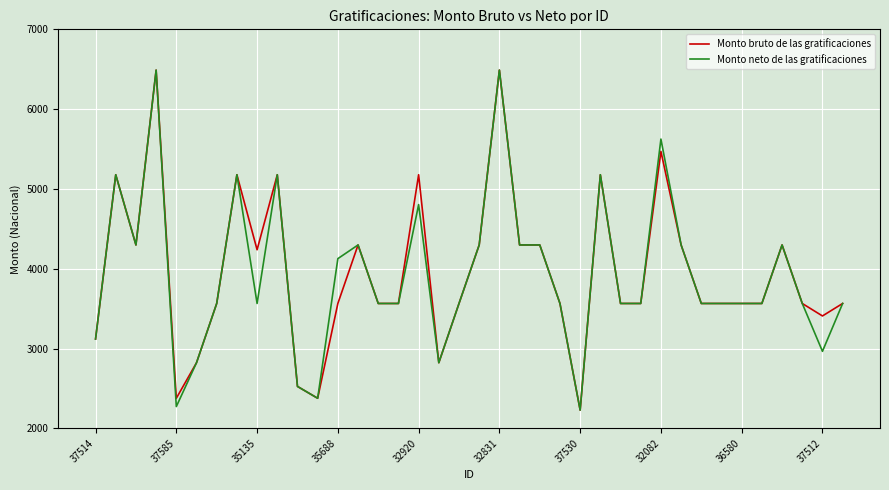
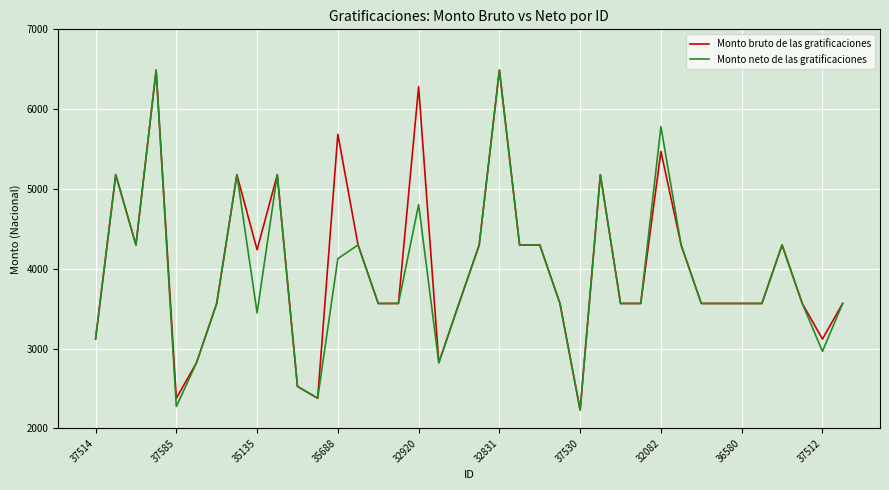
  {
    "Monto bruto de las gratificaciones": {
      "37585": 2400,
      "35135": 4200,
-     "35688": 3600,
-     "32920": 5200,
+     "35688": 5700,
+     "32920": 6300,
      "32082": 5500,
-     "37512": 3400
+     "37512": 3100
    },
    "Monto neto de las gratificaciones": {
      "37585": 2300,
-     "35135": 3600,
+     "35135": 3400,
      "35688": 4100,
      "32920": 4800,
-     "32082": 5600,
+     "32082": 5800,
      "37512": 3000
    }
  }
